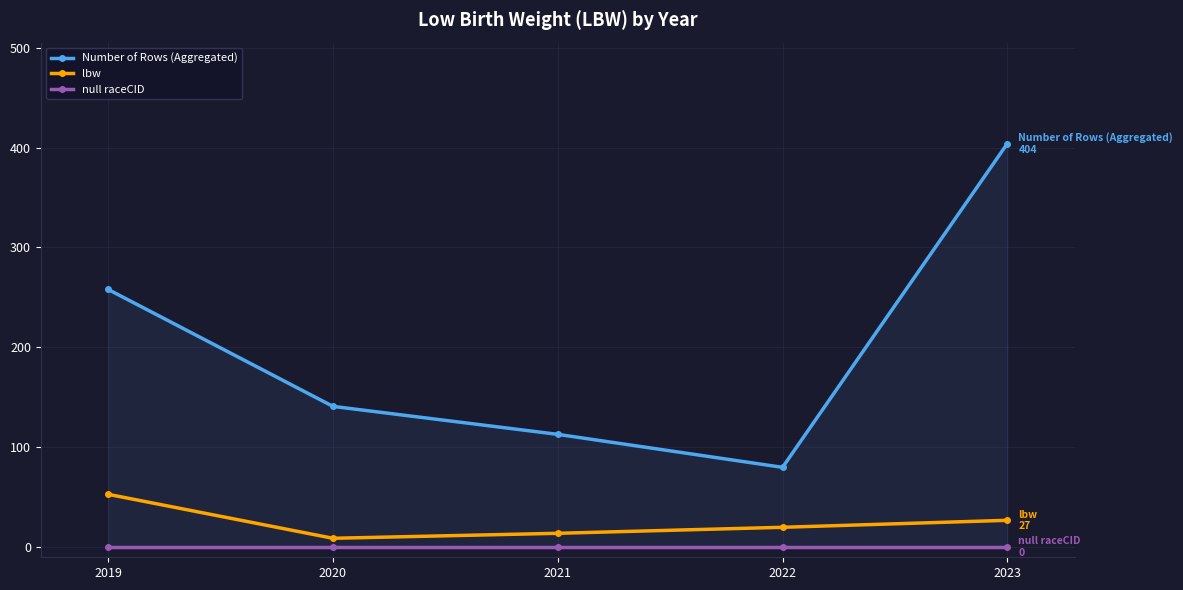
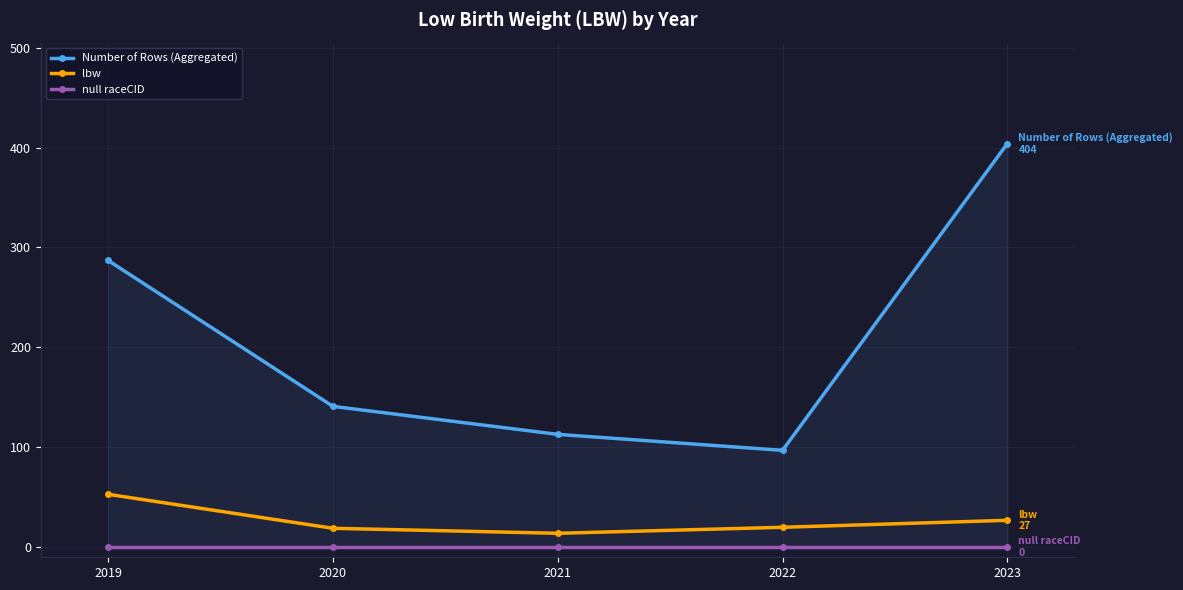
  {
    "Number of Rows (Aggregated)": {
-     "2019": 260,
+     "2019": 290,
      "2020": 140,
      "2021": 110,
-     "2022": 80
+     "2022": 100
    },
    "lbw": {
      "2019": 50,
-     "2020": 10,
+     "2020": 20,
      "2021": 10,
      "2022": 20
    },
    "null raceCID": {
      "2023": 0
    }
  }
